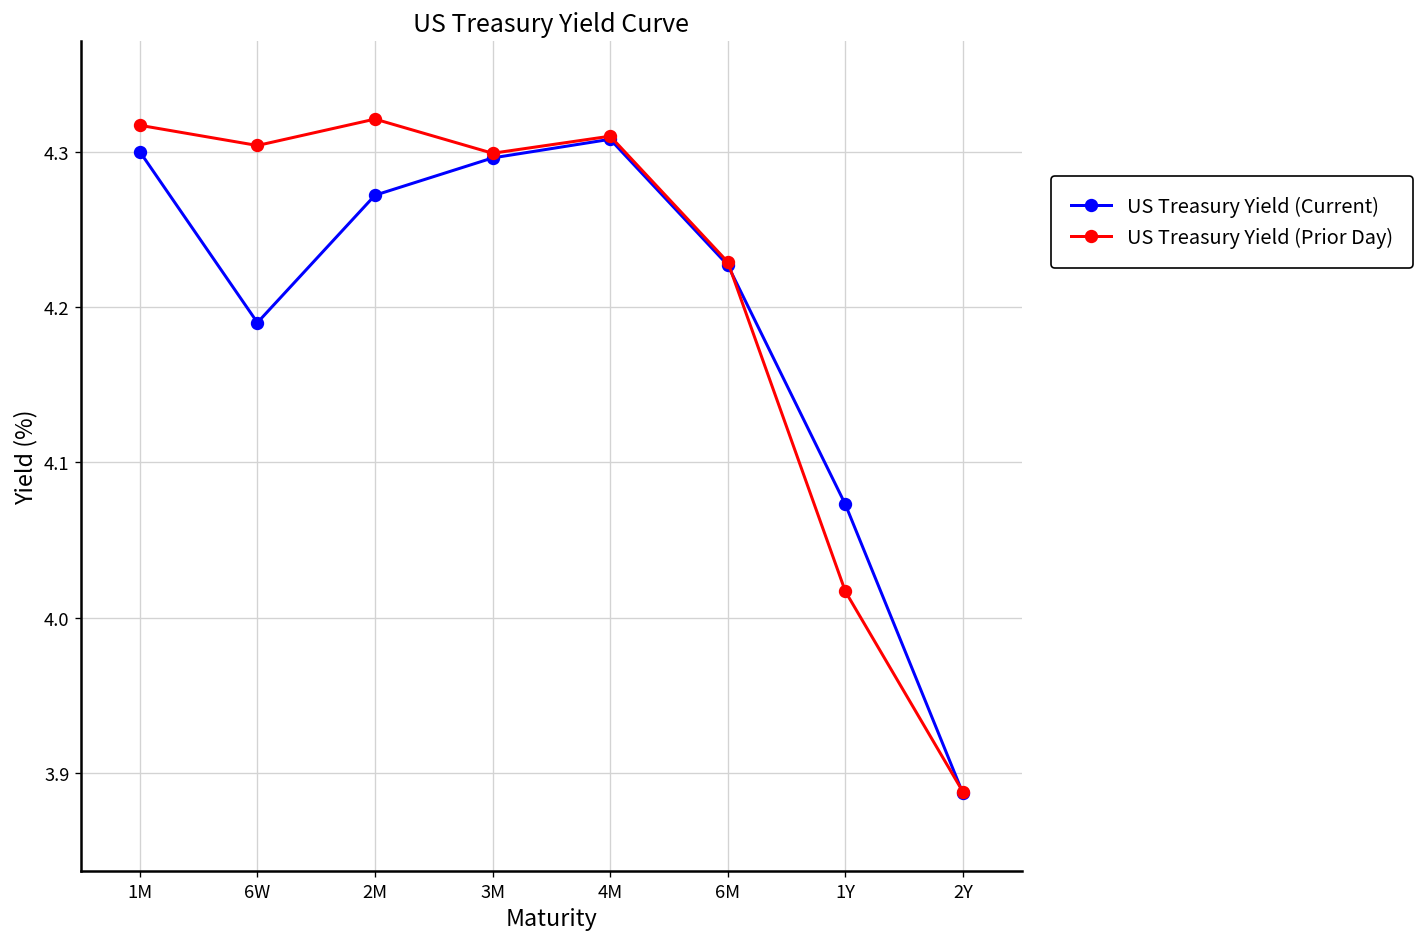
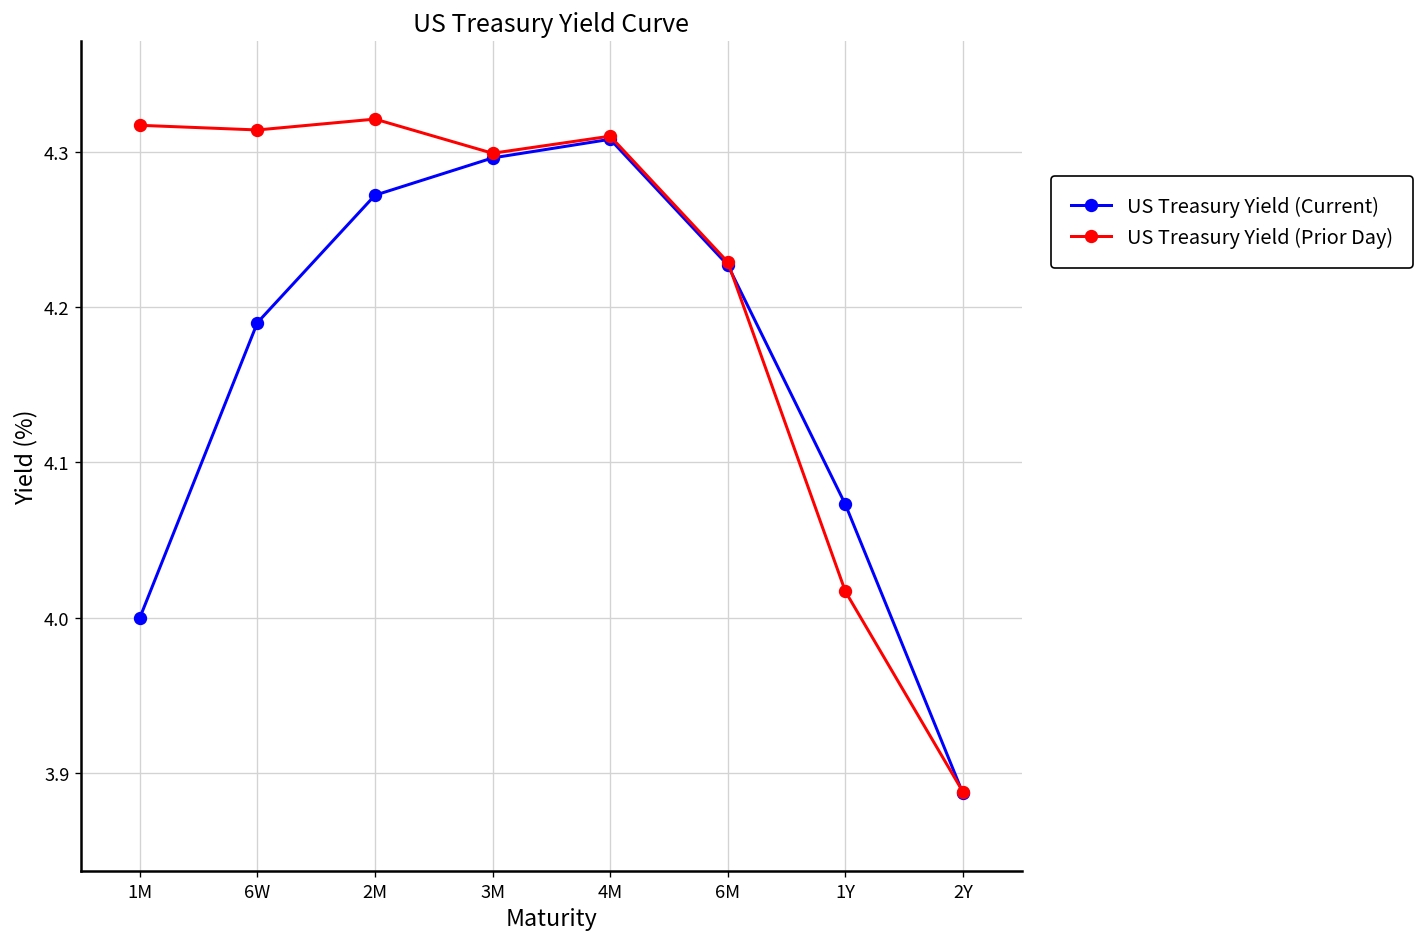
  {
    "US Treasury Yield (Current)": {
-     "1M": 4.3,
+     "1M": 4.0,
      "6W": 4.190,
      "2M": 4.272,
      "3M": 4.296,
      "4M": 4.308,
      "6M": 4.227,
      "1Y": 4.073
    },
    "US Treasury Yield (Prior Day)": {
      "1M": 4.317,
-     "6W": 4.304,
+     "6W": 4.314,
      "2M": 4.321,
      "3M": 4.299,
      "4M": 4.310,
      "6M": 4.229,
      "1Y": 4.017
    }
  }
